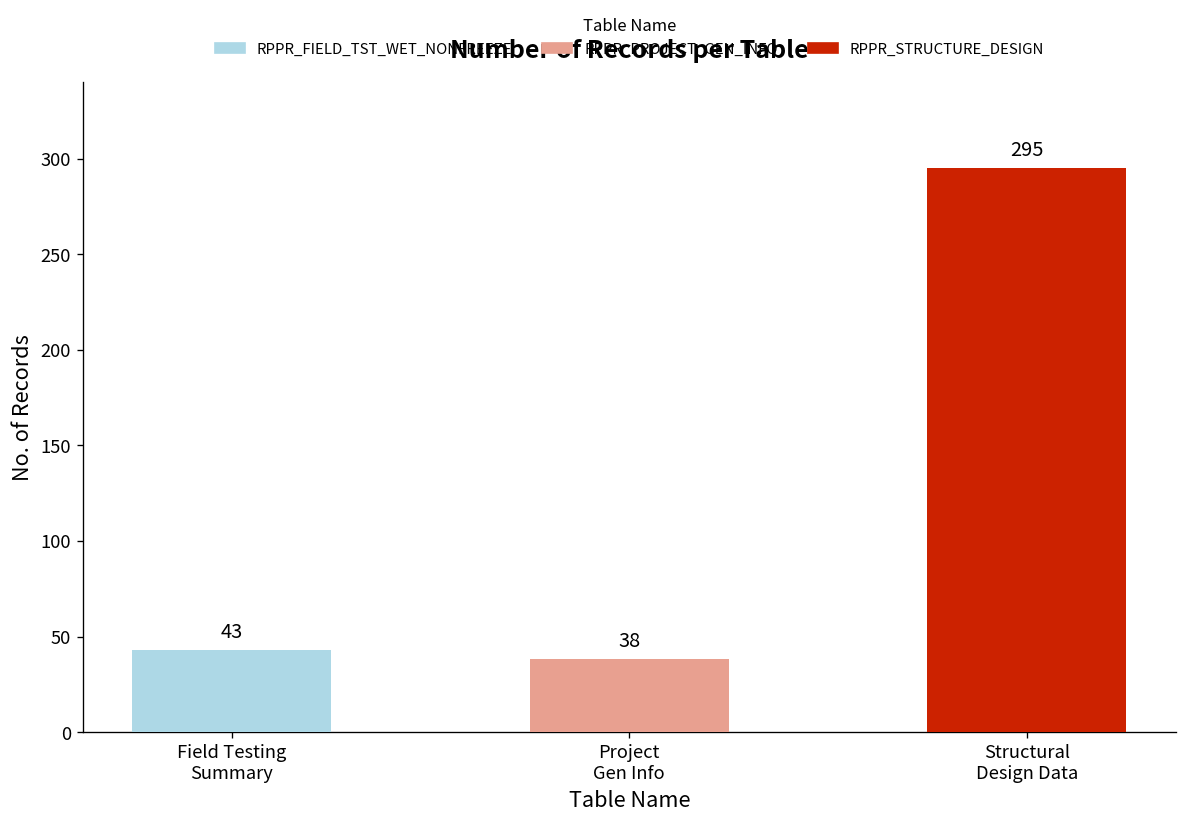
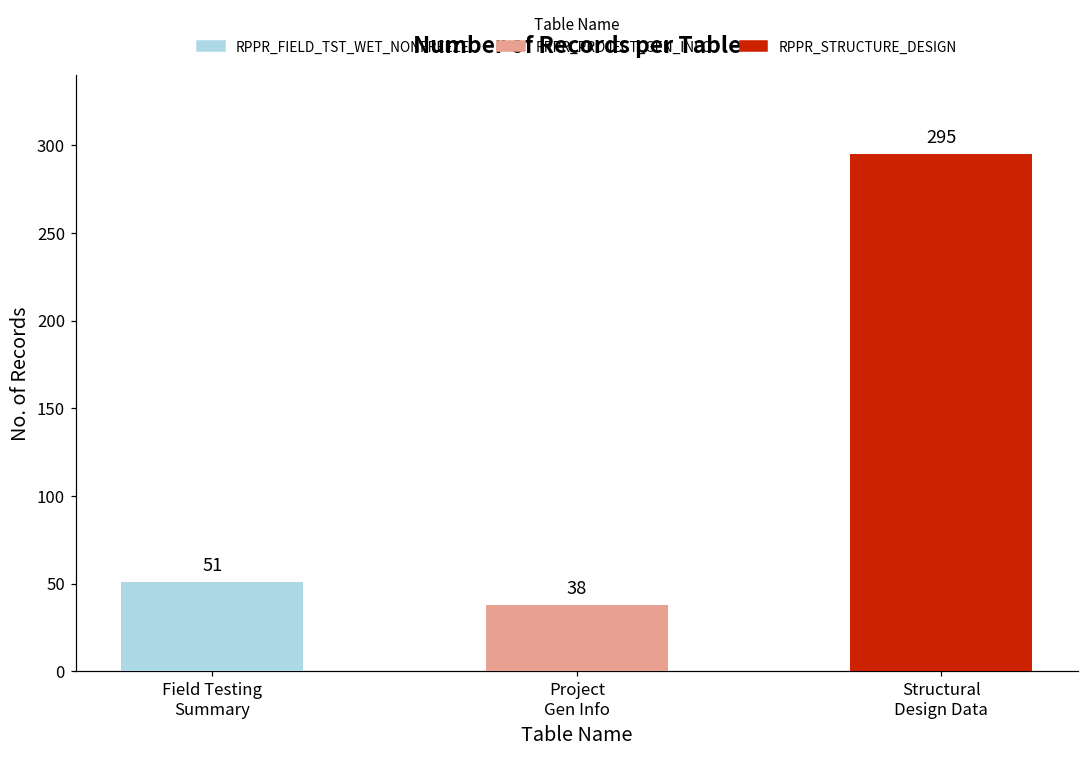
  {
-   "Field Testing Summary": 43,
+   "Field Testing Summary": 51,
    "Project Gen Info": 38,
    "Structural Design Data": 295
  }
